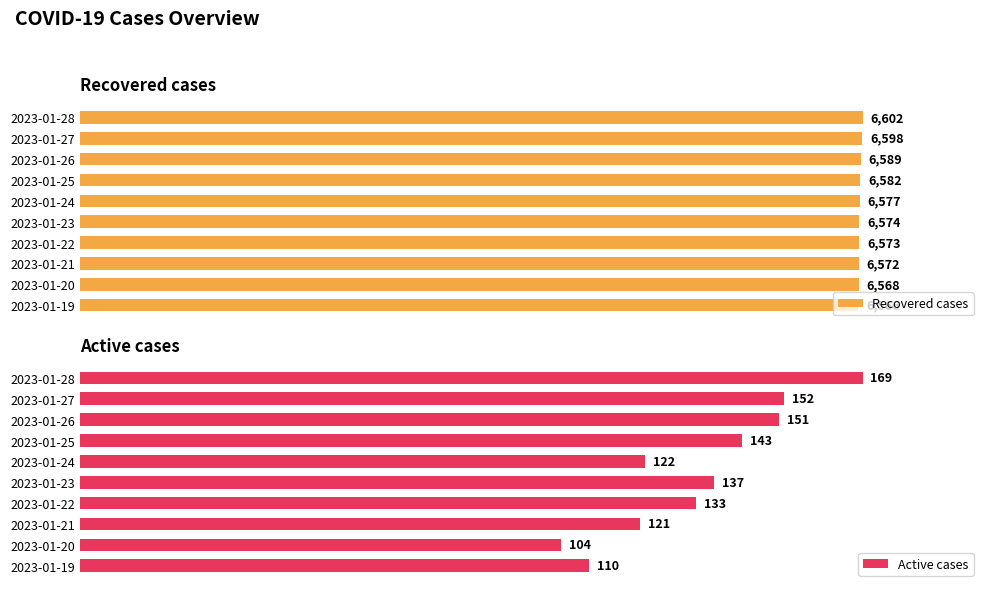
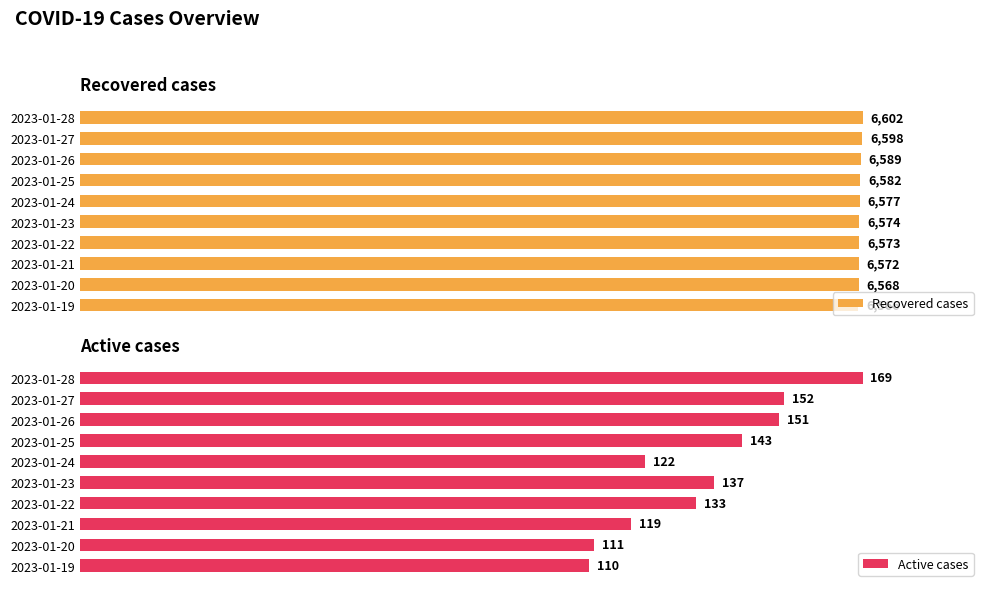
  {
    "Recovered cases": {
      "2023-01-28": "6,602",
      "2023-01-27": "6,598",
      "2023-01-26": "6,589",
      "2023-01-25": "6,582",
      "2023-01-24": "6,577",
      "2023-01-23": "6,574",
      "2023-01-22": "6,573",
      "2023-01-21": "6,572",
      "2023-01-20": "6,568"
    },
    "Active cases": {
      "2023-01-28": "169",
      "2023-01-27": "152",
      "2023-01-26": "151",
      "2023-01-25": "143",
      "2023-01-24": "122",
      "2023-01-23": "137",
      "2023-01-22": "133",
-     "2023-01-21": "121",
-     "2023-01-20": "104",
+     "2023-01-21": "119",
+     "2023-01-20": "111",
      "2023-01-19": "110"
    }
  }
